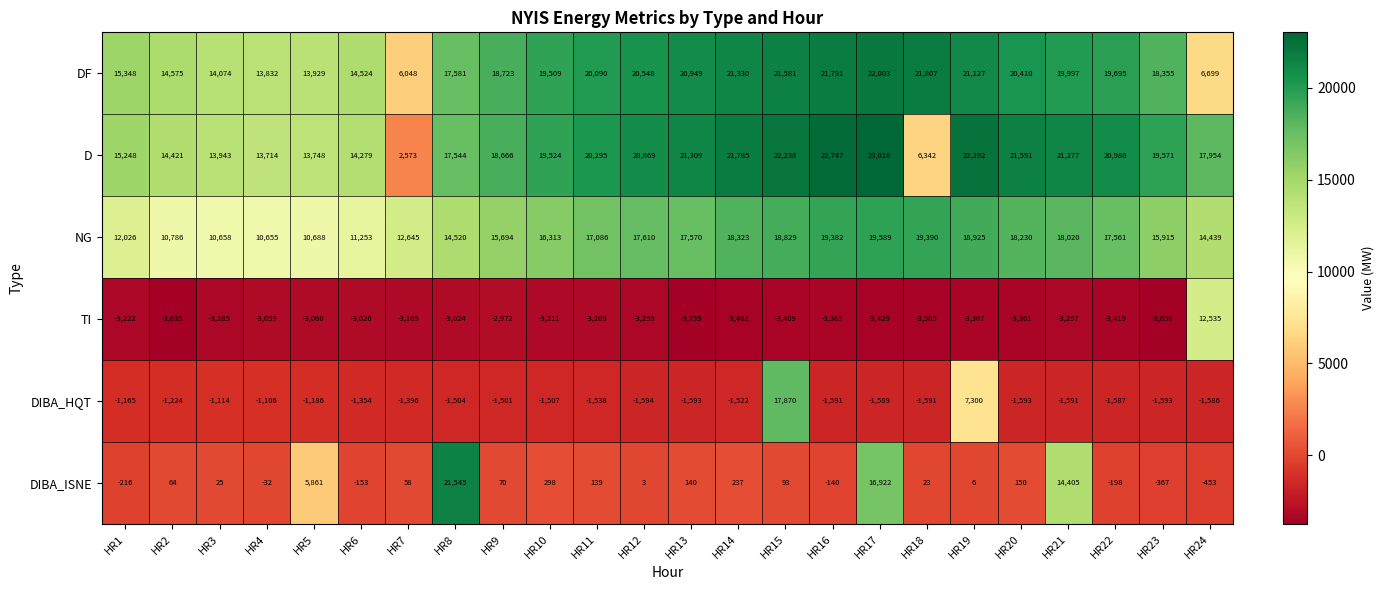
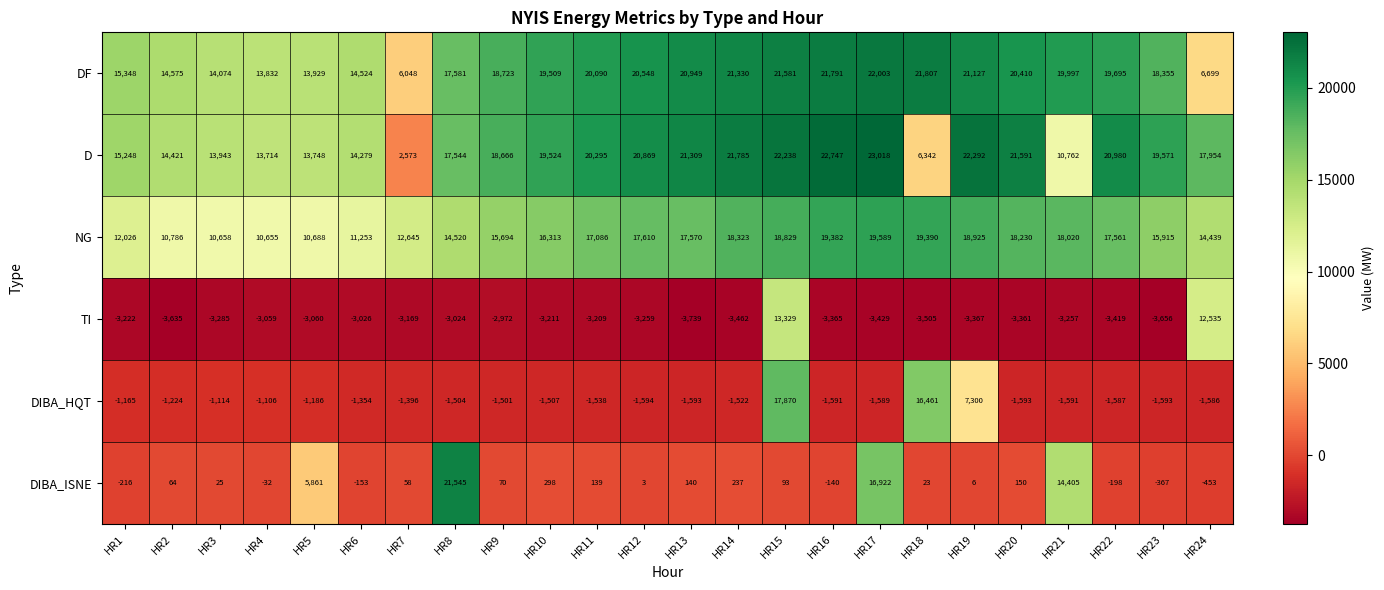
  {
    "DF": {
      "HR1": "15,348",
      "HR2": "14,575",
      "HR3": "14,074",
      "HR4": "13,832",
      "HR5": "13,929",
      "HR6": "14,524",
      "HR7": "6,048",
      "HR8": "17,581",
      "HR9": "18,723",
      "HR10": "19,509",
      "HR11": "20,090",
      "HR12": "20,548",
      "HR13": "20,949",
      "HR14": "21,330",
      "HR15": "21,581",
      "HR16": "21,791",
      "HR17": "22,003",
      "HR18": "21,807",
      "HR19": "21,127",
      "HR20": "20,410",
      "HR21": "19,997",
      "HR22": "19,695",
      "HR23": "18,355",
      "HR24": "6,699"
    },
    "D": {
      "HR1": "15,248",
      "HR2": "14,421",
      "HR3": "13,943",
      "HR4": "13,714",
      "HR5": "13,748",
      "HR6": "14,279",
      "HR7": "2,573",
      "HR8": "17,544",
      "HR9": "18,666",
      "HR10": "19,524",
      "HR11": "20,295",
      "HR12": "20,869",
      "HR13": "21,309",
      "HR14": "21,785",
      "HR15": "22,238",
      "HR16": "22,747",
      "HR17": "23,018",
      "HR18": "6,342",
      "HR19": "22,292",
      "HR20": "21,591",
-     "HR21": "21,277",
+     "HR21": "10,762",
      "HR22": "20,980",
      "HR23": "19,571",
      "HR24": "17,954"
    },
    "NG": {
      "HR1": "12,026",
      "HR2": "10,786",
      "HR3": "10,658",
      "HR4": "10,655",
      "HR5": "10,688",
      "HR6": "11,253",
      "HR7": "12,645",
      "HR8": "14,520",
      "HR9": "15,694",
      "HR10": "16,313",
      "HR11": "17,086",
      "HR12": "17,610",
      "HR13": "17,570",
      "HR14": "18,323",
      "HR15": "18,829",
      "HR16": "19,382",
      "HR17": "19,589",
      "HR18": "19,390",
      "HR19": "18,925",
      "HR20": "18,230",
      "HR21": "18,020",
      "HR22": "17,561",
      "HR23": "15,915",
      "HR24": "14,439"
    },
    "TI": {
      "HR1": "-3,222",
      "HR2": "-3,635",
      "HR3": "-3,285",
      "HR4": "-3,059",
      "HR5": "-3,060",
      "HR6": "-3,026",
      "HR7": "-3,169",
      "HR8": "-3,024",
      "HR9": "-2,972",
      "HR10": "-3,211",
      "HR11": "-3,209",
      "HR12": "-3,259",
      "HR13": "-3,739",
      "HR14": "-3,462",
-     "HR15": "-3,409",
+     "HR15": "13,329",
      "HR16": "-3,365",
      "HR17": "-3,429",
      "HR18": "-3,505",
      "HR19": "-3,367",
      "HR20": "-3,361",
      "HR21": "-3,257",
      "HR22": "-3,419",
      "HR23": "-3,656",
      "HR24": "12,535"
    },
    "DIBA_HQT": {
      "HR1": "-1,165",
      "HR2": "-1,224",
      "HR3": "-1,114",
      "HR4": "-1,106",
      "HR5": "-1,186",
      "HR6": "-1,354",
      "HR7": "-1,396",
      "HR8": "-1,504",
      "HR9": "-1,501",
      "HR10": "-1,507",
      "HR11": "-1,538",
      "HR12": "-1,594",
      "HR13": "-1,593",
      "HR14": "-1,522",
      "HR15": "17,870",
      "HR16": "-1,591",
      "HR17": "-1,589",
-     "HR18": "-1,591",
+     "HR18": "16,461",
      "HR19": "7,300",
      "HR20": "-1,593",
      "HR21": "-1,591",
      "HR22": "-1,587",
      "HR23": "-1,593",
      "HR24": "-1,586"
    },
    "DIBA_ISNE": {
      "HR1": "-216",
      "HR2": "64",
      "HR3": "25",
      "HR4": "-32",
      "HR5": "5,861",
      "HR6": "-153",
      "HR7": "58",
      "HR8": "21,545",
      "HR9": "70",
      "HR10": "298",
      "HR11": "139",
      "HR12": "3",
      "HR13": "140",
      "HR14": "237",
      "HR15": "93",
      "HR16": "-140",
      "HR17": "16,922",
      "HR18": "23",
      "HR19": "6",
      "HR20": "150",
      "HR21": "14,405",
      "HR22": "-198",
      "HR23": "-367",
      "HR24": "-453"
    }
  }
